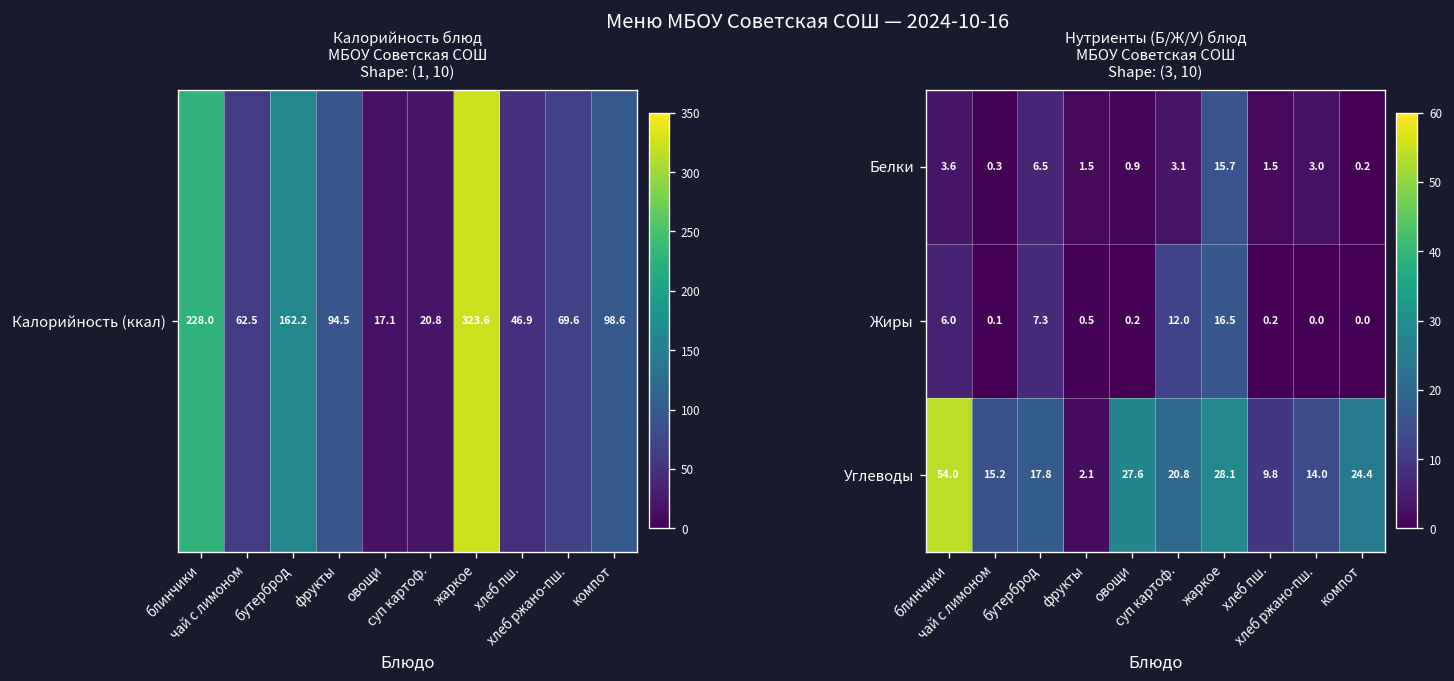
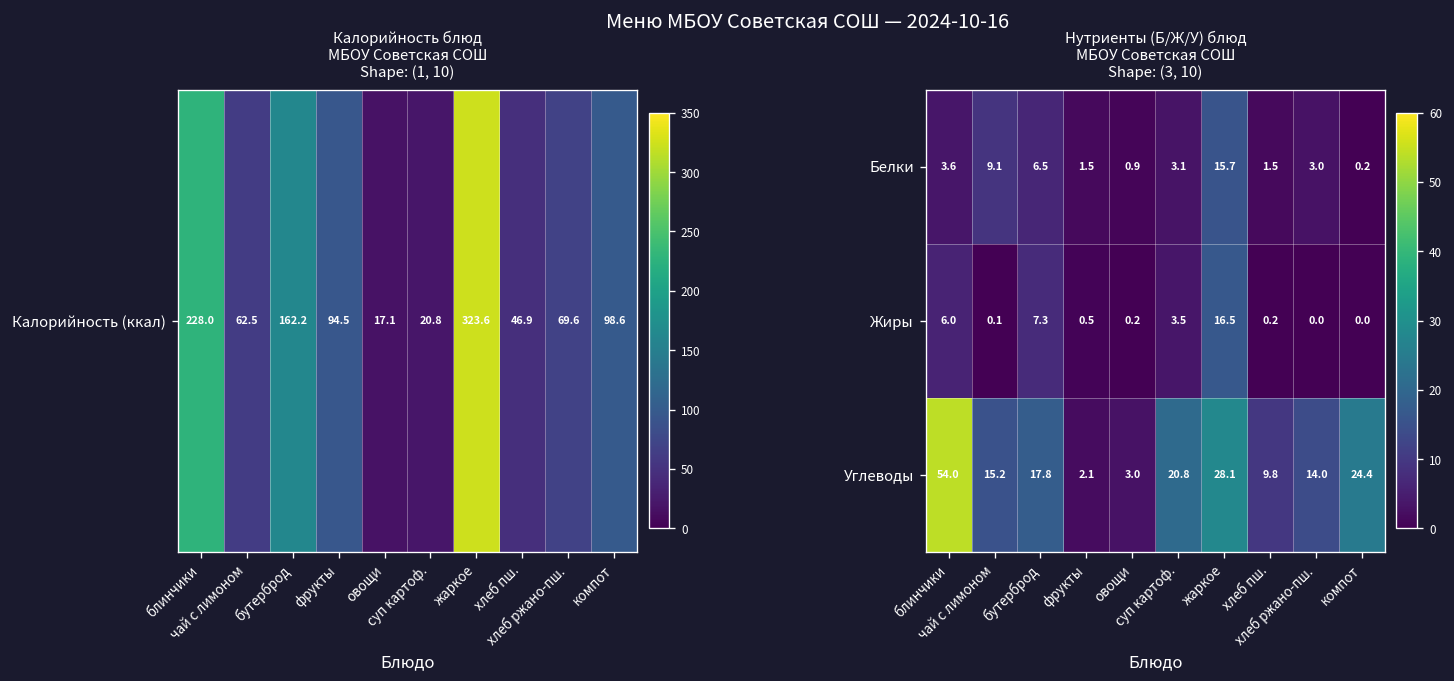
  {
    "Калорийность блюд МБОУ Советская СОШ Shape: (1, 10)": {
      "Калорийность (ккал)": {
        "блинчики": 228.0,
        "чай с лимоном": 62.5,
        "бутерброд": 162.2,
        "фрукты": 94.5,
        "овощи": 17.1,
        "суп картоф.": 20.8,
        "жаркое": 323.6,
        "хлеб пш.": 46.9,
        "хлеб ржано-пш.": 69.6,
        "компот": 98.6
      }
    },
    "Нутриенты (Б/Ж/У) блюд МБОУ Советская СОШ Shape: (3, 10)": {
      "Белки": {
        "блинчики": 3.6,
-       "чай с лимоном": 0.3,
+       "чай с лимоном": 9.1,
        "бутерброд": 6.5,
        "фрукты": 1.5,
        "овощи": 0.9,
        "суп картоф.": 3.1,
        "жаркое": 15.7,
        "хлеб пш.": 1.5,
        "хлеб ржано-пш.": 3.0,
        "компот": 0.2
      },
      "Жиры": {
        "блинчики": 6.0,
        "чай с лимоном": 0.1,
        "бутерброд": 7.3,
        "фрукты": 0.5,
        "овощи": 0.2,
-       "суп картоф.": 12.0,
+       "суп картоф.": 3.5,
        "жаркое": 16.5,
        "хлеб пш.": 0.2,
        "хлеб ржано-пш.": 0.0,
        "компот": 0.0
      },
      "Углеводы": {
        "блинчики": 54.0,
        "чай с лимоном": 15.2,
        "бутерброд": 17.8,
        "фрукты": 2.1,
-       "овощи": 27.6,
+       "овощи": 3.0,
        "суп картоф.": 20.8,
        "жаркое": 28.1,
        "хлеб пш.": 9.8,
        "хлеб ржано-пш.": 14.0,
        "компот": 24.4
      }
    }
  }
